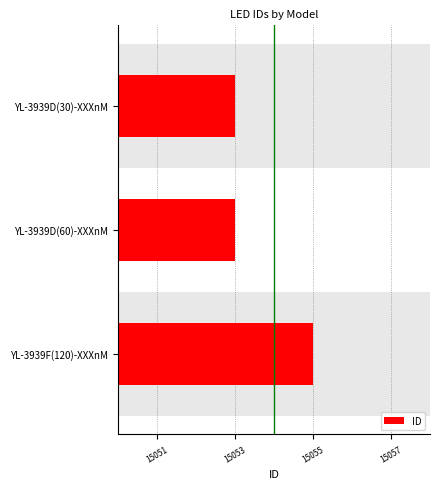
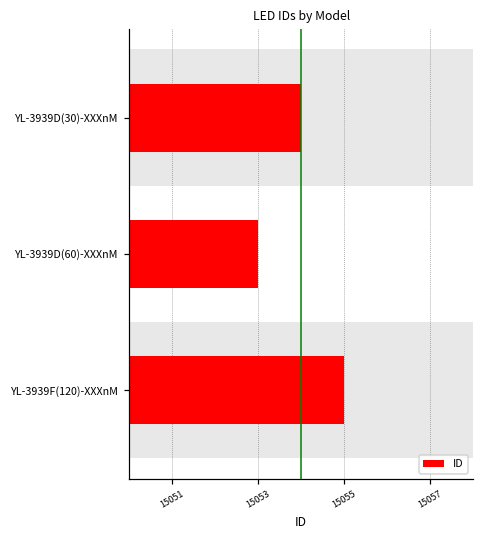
  {
-   "YL-3939D(30)-XXXnM": 15053,
+   "YL-3939D(30)-XXXnM": 15054,
    "YL-3939D(60)-XXXnM": 15053,
    "YL-3939F(120)-XXXnM": 15055
  }
